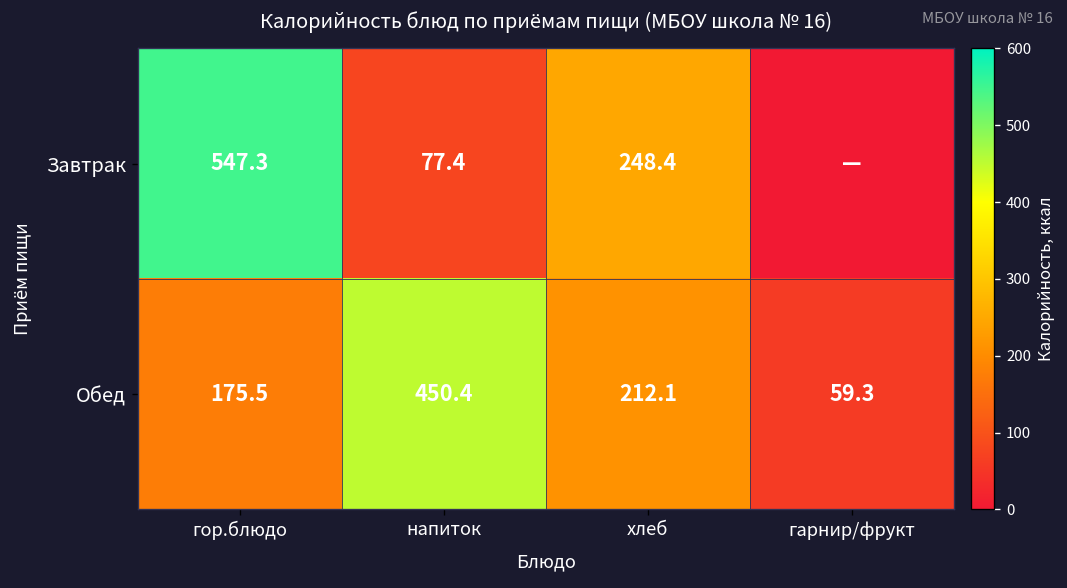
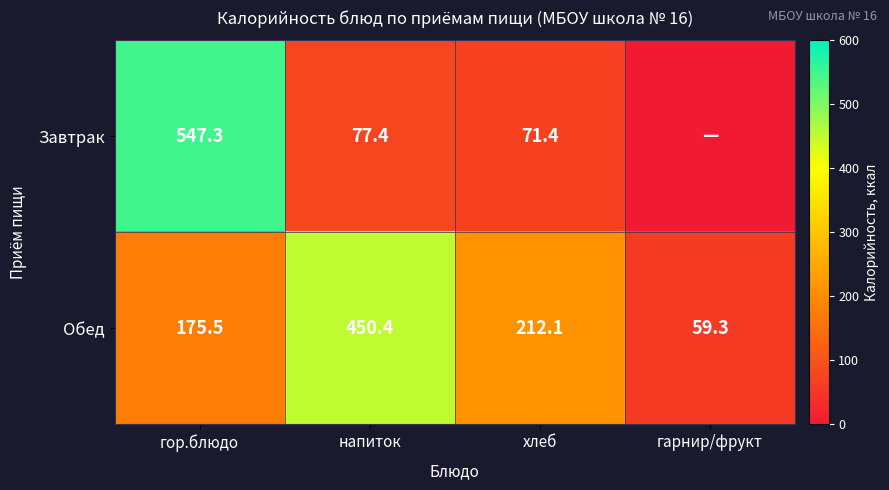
  {
    "Завтрак": {
      "гор.блюдо": 547.3,
      "напиток": 77.4,
-     "хлеб": 248.4
+     "хлеб": 71.4
    },
    "Обед": {
      "гор.блюдо": 175.5,
      "напиток": 450.4,
      "хлеб": 212.1,
      "гарнир/фрукт": 59.3
    }
  }
